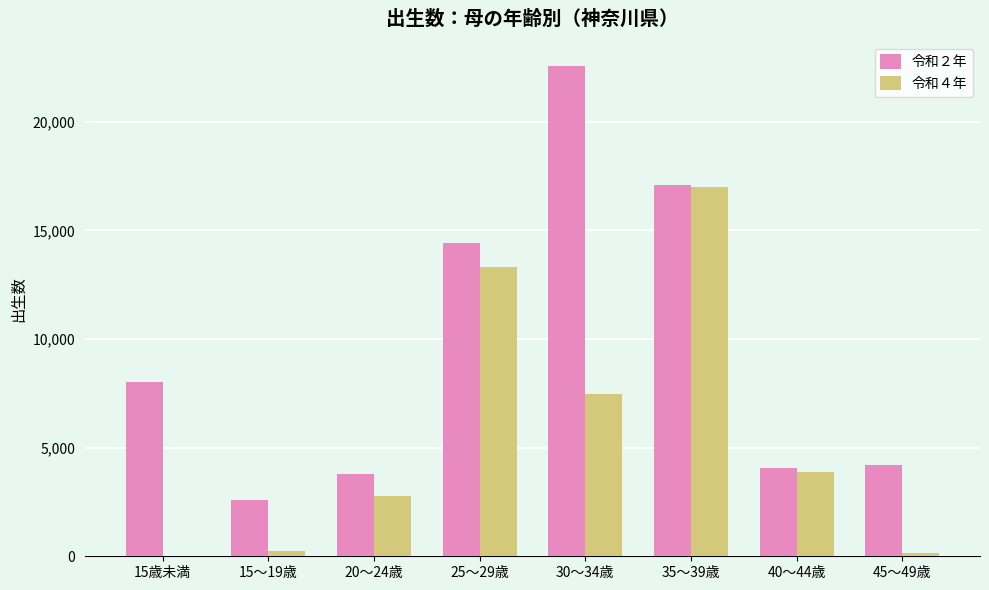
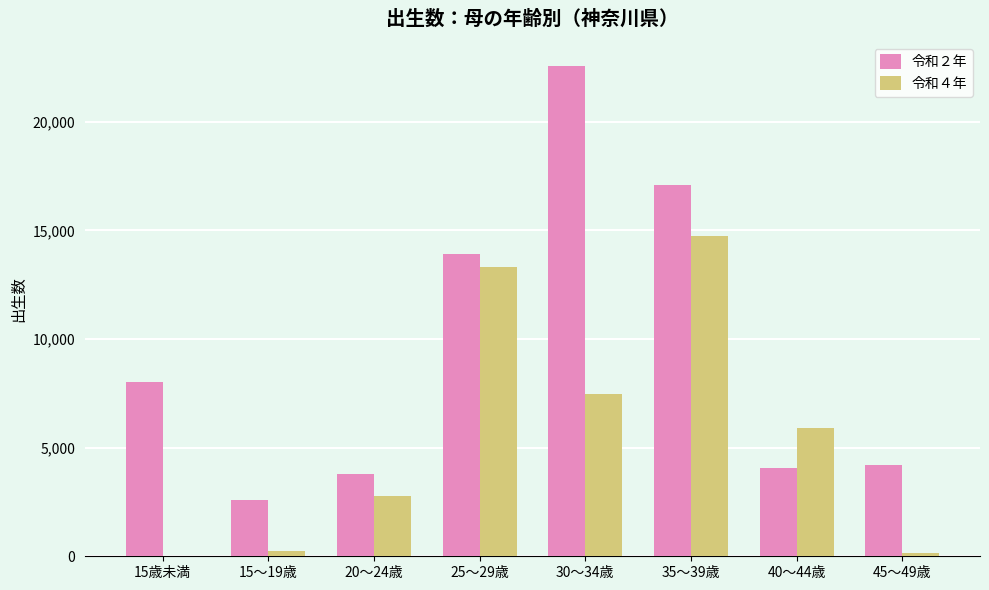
  {
    "令和２年": {
      "15歳未満": "8,000",
      "15～19歳": "2,600",
      "20～24歳": "3,800",
-     "25～29歳": "14,400",
+     "25～29歳": "13,900",
      "30～34歳": "22,500",
      "35～39歳": "17,100",
      "40～44歳": "4,000",
      "45～49歳": "4,200"
    },
    "令和４年": {
      "15～19歳": "200",
      "20～24歳": "2,800",
      "25～29歳": "13,300",
      "30～34歳": "7,500",
-     "35～39歳": "17,000",
-     "40～44歳": "3,900",
+     "35～39歳": "14,700",
+     "40～44歳": "5,900",
      "45～49歳": "100"
    }
  }
